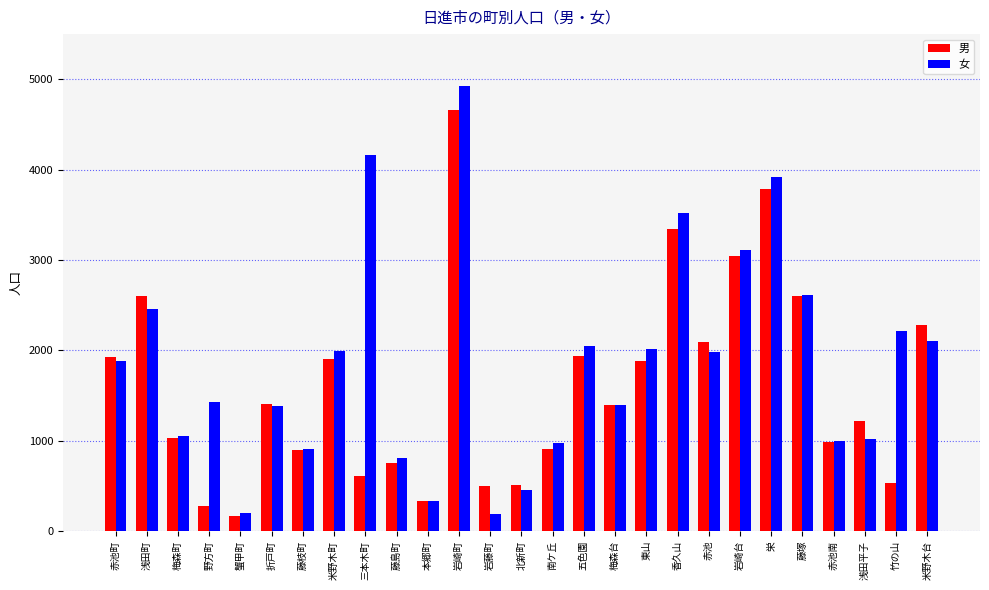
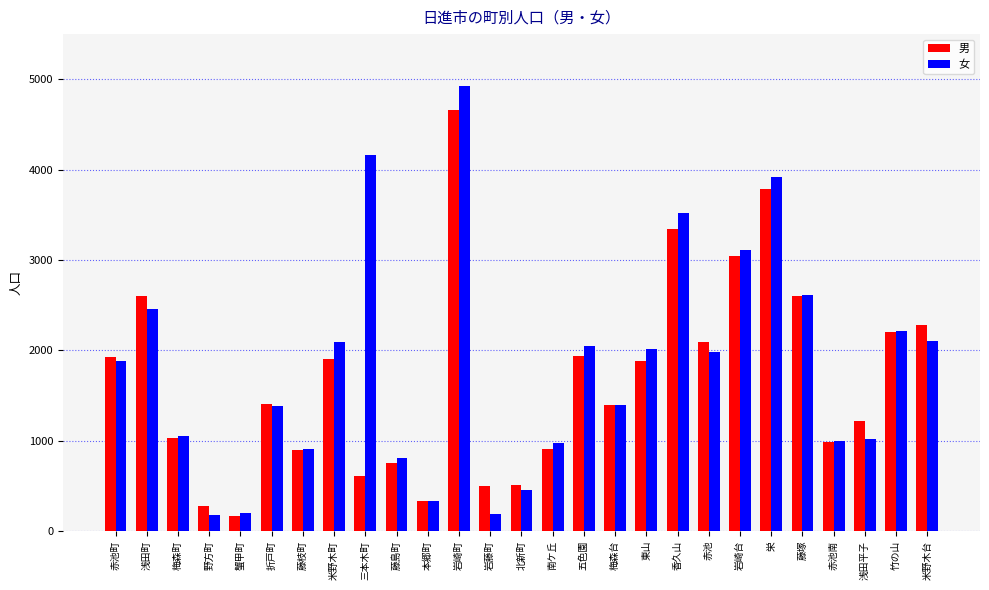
  {
    "男": {
      "赤池町": 1900,
      "浅田町": 2600,
      "梅森町": 1000,
      "野方町": 300,
      "蟹甲町": 200,
      "折戸町": 1400,
      "藤枝町": 900,
      "米野木町": 1900,
      "三本木町": 600,
      "藤島町": 800,
      "本郷町": 300,
      "岩崎町": 4700,
      "岩藤町": 500,
      "北新町": 500,
      "南ケ丘": 900,
      "五色園": 1900,
      "梅森台": 1400,
      "東山": 1900,
      "香久山": 3300,
      "赤池": 2100,
      "岩崎台": 3000,
      "栄": 3800,
      "藤塚": 2600,
      "赤池南": 1000,
      "浅田平子": 1200,
-     "竹の山": 500,
+     "竹の山": 2200,
      "米野木台": 2300
    },
    "女": {
      "赤池町": 1900,
      "浅田町": 2500,
      "梅森町": 1100,
-     "野方町": 1400,
+     "野方町": 200,
      "蟹甲町": 200,
      "折戸町": 1400,
      "藤枝町": 900,
-     "米野木町": 2000,
+     "米野木町": 2100,
      "三本木町": 4200,
      "藤島町": 800,
      "本郷町": 300,
      "岩崎町": 4900,
      "岩藤町": 200,
      "北新町": 500,
      "南ケ丘": 1000,
      "五色園": 2100,
      "梅森台": 1400,
      "東山": 2000,
      "香久山": 3500,
      "赤池": 2000,
      "岩崎台": 3100,
      "栄": 3900,
      "藤塚": 2600,
      "赤池南": 1000,
      "浅田平子": 1000,
      "竹の山": 2200,
      "米野木台": 2100
    }
  }
